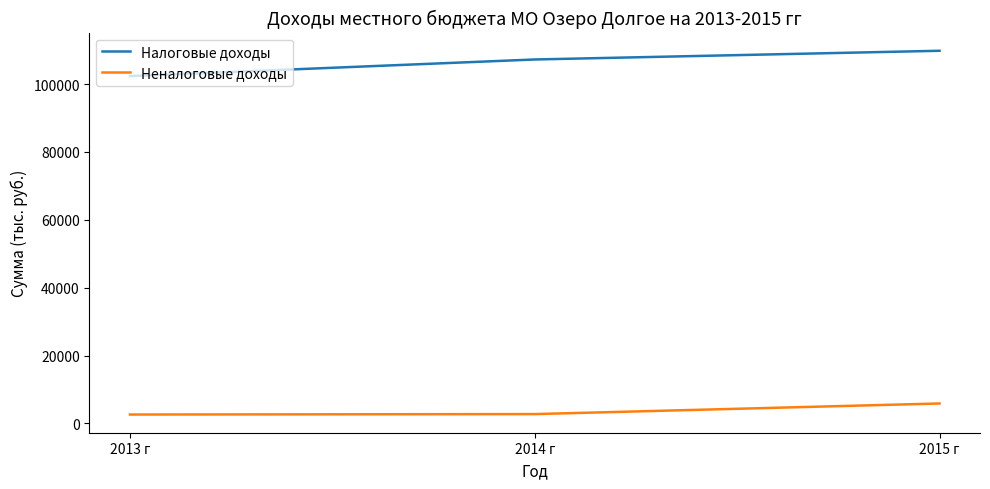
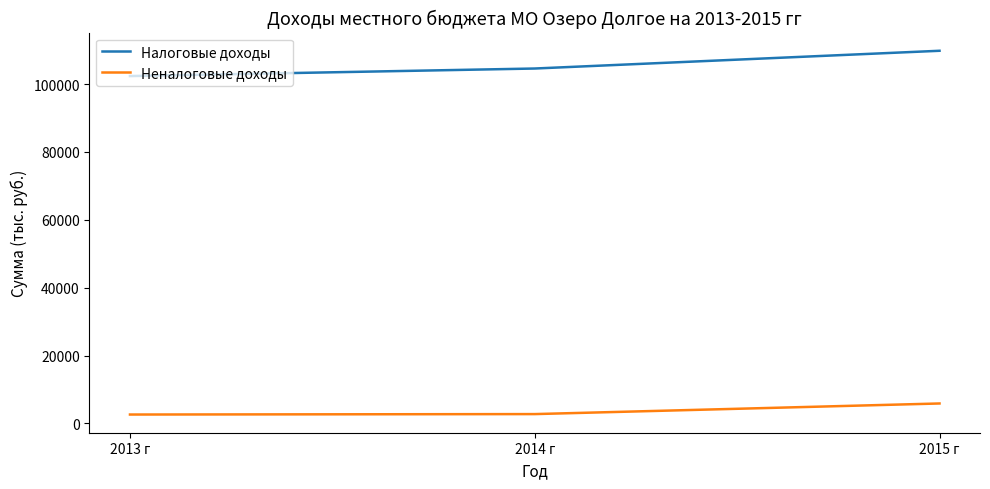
  {
    "Налоговые доходы": {
-     "2014 г": 107000,
+     "2014 г": 105000,
      "2015 г": 110000
    },
    "Неналоговые доходы": {
      "2013 г": 3000,
      "2014 г": 3000,
      "2015 г": 6000
    }
  }
